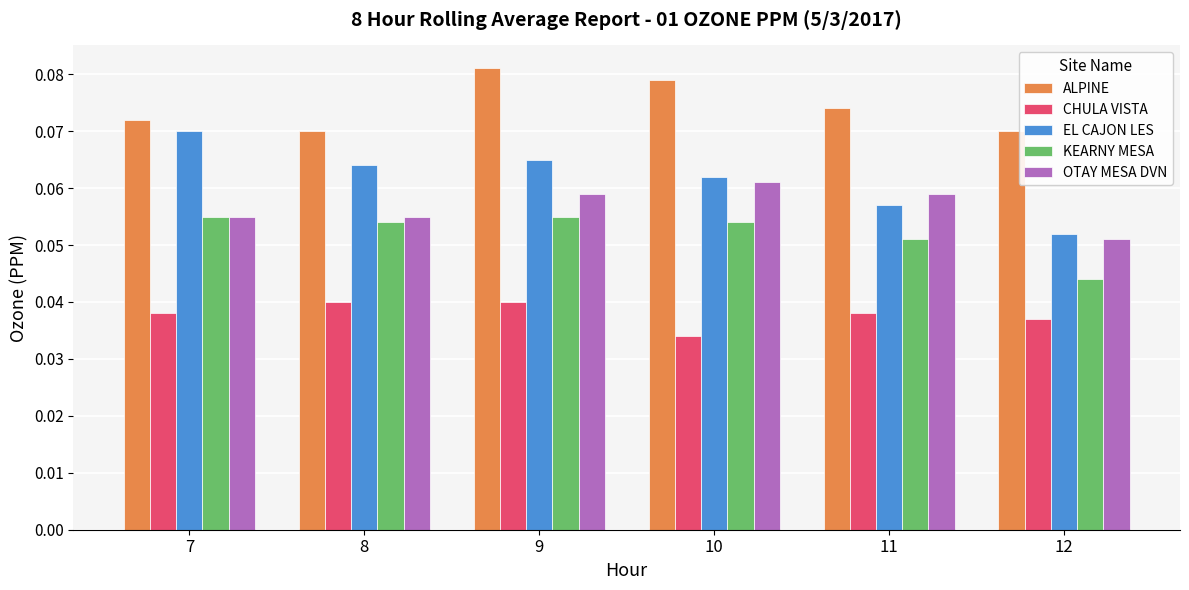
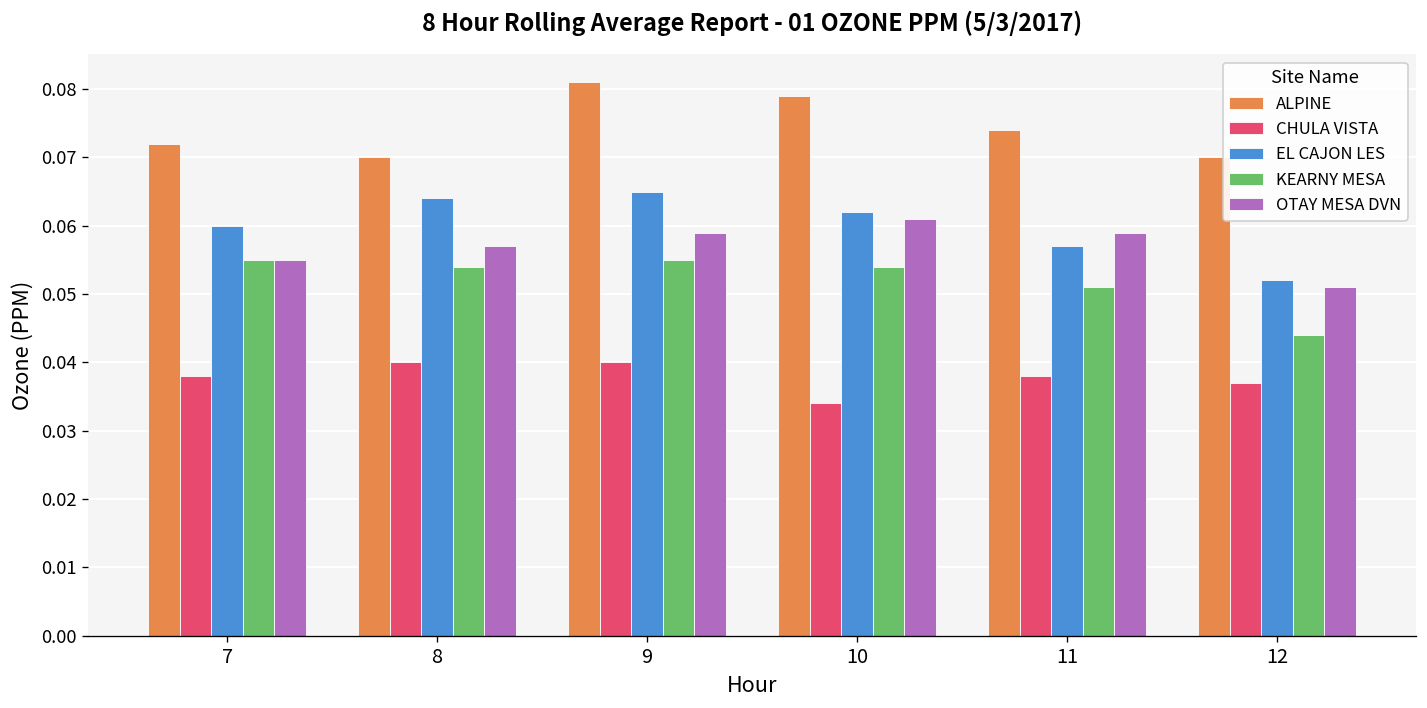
  {
    "ALPINE": {
      "7": 0.072,
      "8": 0.070,
      "9": 0.081,
      "10": 0.079,
      "11": 0.074,
      "12": 0.070
    },
    "CHULA VISTA": {
      "7": 0.038,
      "8": 0.040,
      "9": 0.040,
      "10": 0.034,
      "11": 0.038,
      "12": 0.037
    },
    "EL CAJON LES": {
-     "7": 0.07,
+     "7": 0.06,
      "8": 0.064,
      "9": 0.065,
      "10": 0.062,
      "11": 0.057,
      "12": 0.052
    },
    "KEARNY MESA": {
      "7": 0.055,
      "8": 0.054,
      "9": 0.055,
      "10": 0.054,
      "11": 0.051,
      "12": 0.044
    },
    "OTAY MESA DVN": {
      "7": 0.055,
-     "8": 0.055,
+     "8": 0.057,
      "9": 0.059,
      "10": 0.061,
      "11": 0.059,
      "12": 0.051
    }
  }
